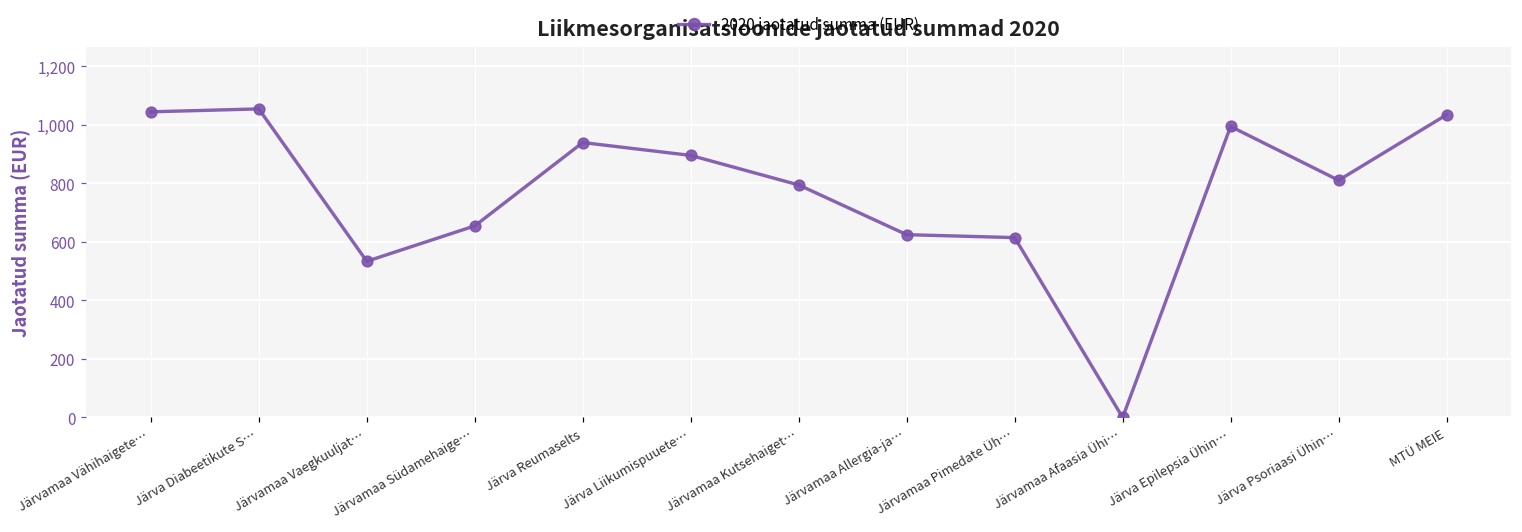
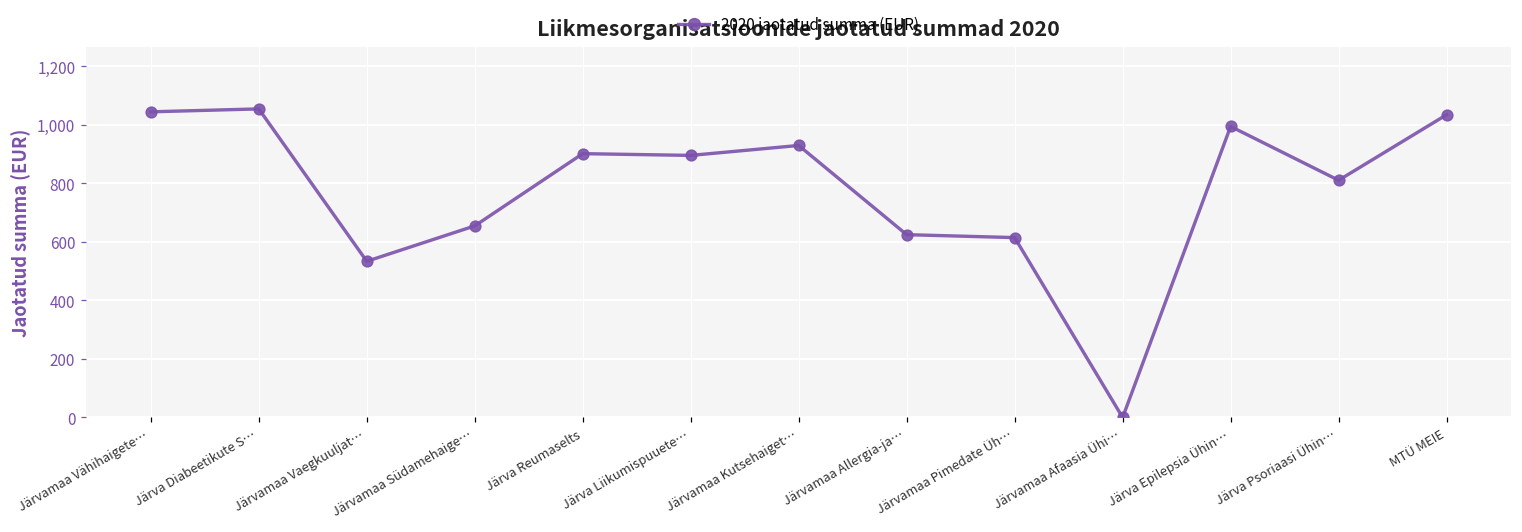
  {
    "Järvamaa Vähihaigete…": "1,050",
    "Järva Diabeetikute S…": "1,060",
    "Järvamaa Vaegkuuljat…": "530",
    "Järvamaa Südamehaige…": "660",
-   "Järva Reumaselts": "940",
+   "Järva Reumaselts": "900",
    "Järva Liikumispuuete…": "900",
-   "Järvamaa Kutsehaiget…": "800",
+   "Järvamaa Kutsehaiget…": "930",
    "Järvamaa Allergia-ja…": "630",
    "Järvamaa Pimedate Üh…": "620",
    "Järvamaa Afaasia Ühi…": "0",
    "Järva Epilepsia Ühin…": "1,000",
    "Järva Psoriaasi Ühin…": "810",
    "MTÜ MEIE": "1,040"
  }
